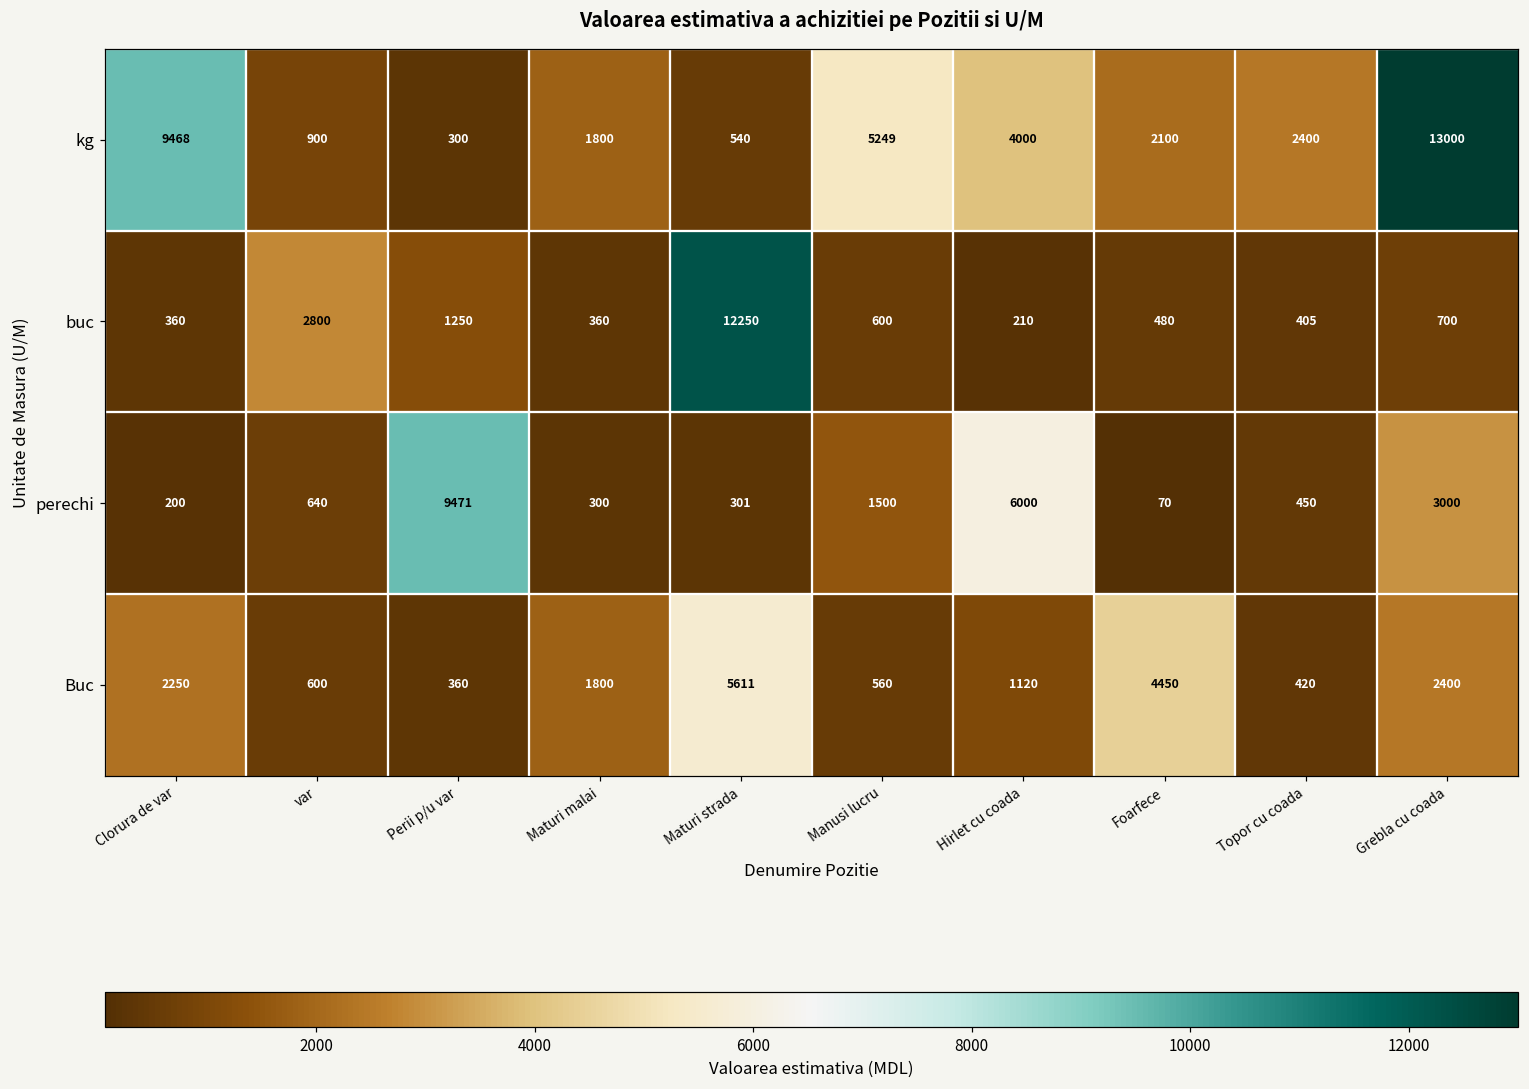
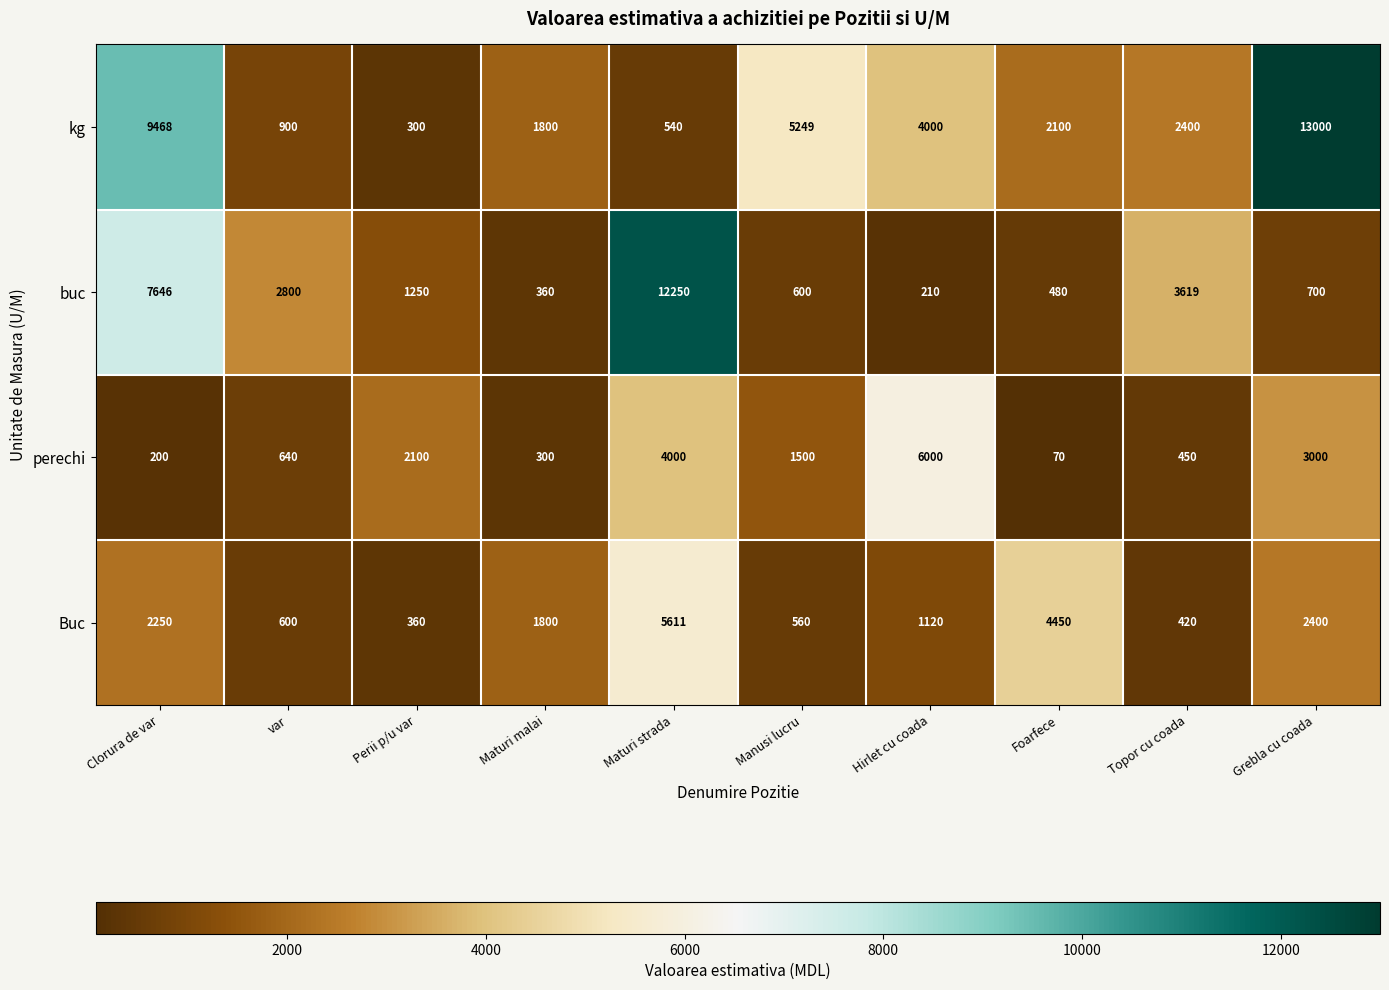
  {
    "kg": {
      "Clorura de var": 9468,
      "var": 900,
      "Perii p/u var": 300,
      "Maturi malai": 1800,
      "Maturi strada": 540,
      "Manusi lucru": 5249,
      "Hirlet cu coada": 4000,
      "Foarfece": 2100,
      "Topor cu coada": 2400,
      "Grebla cu coada": 13000
    },
    "buc": {
-     "Clorura de var": 360,
+     "Clorura de var": 7646,
      "var": 2800,
      "Perii p/u var": 1250,
      "Maturi malai": 360,
      "Maturi strada": 12250,
      "Manusi lucru": 600,
      "Hirlet cu coada": 210,
      "Foarfece": 480,
-     "Topor cu coada": 405,
+     "Topor cu coada": 3619,
      "Grebla cu coada": 700
    },
    "perechi": {
      "Clorura de var": 200,
      "var": 640,
-     "Perii p/u var": 9471,
+     "Perii p/u var": 2100,
      "Maturi malai": 300,
-     "Maturi strada": 301,
+     "Maturi strada": 4000,
      "Manusi lucru": 1500,
      "Hirlet cu coada": 6000,
      "Foarfece": 70,
      "Topor cu coada": 450,
      "Grebla cu coada": 3000
    },
    "Buc": {
      "Clorura de var": 2250,
      "var": 600,
      "Perii p/u var": 360,
      "Maturi malai": 1800,
      "Maturi strada": 5611,
      "Manusi lucru": 560,
      "Hirlet cu coada": 1120,
      "Foarfece": 4450,
      "Topor cu coada": 420,
      "Grebla cu coada": 2400
    }
  }
